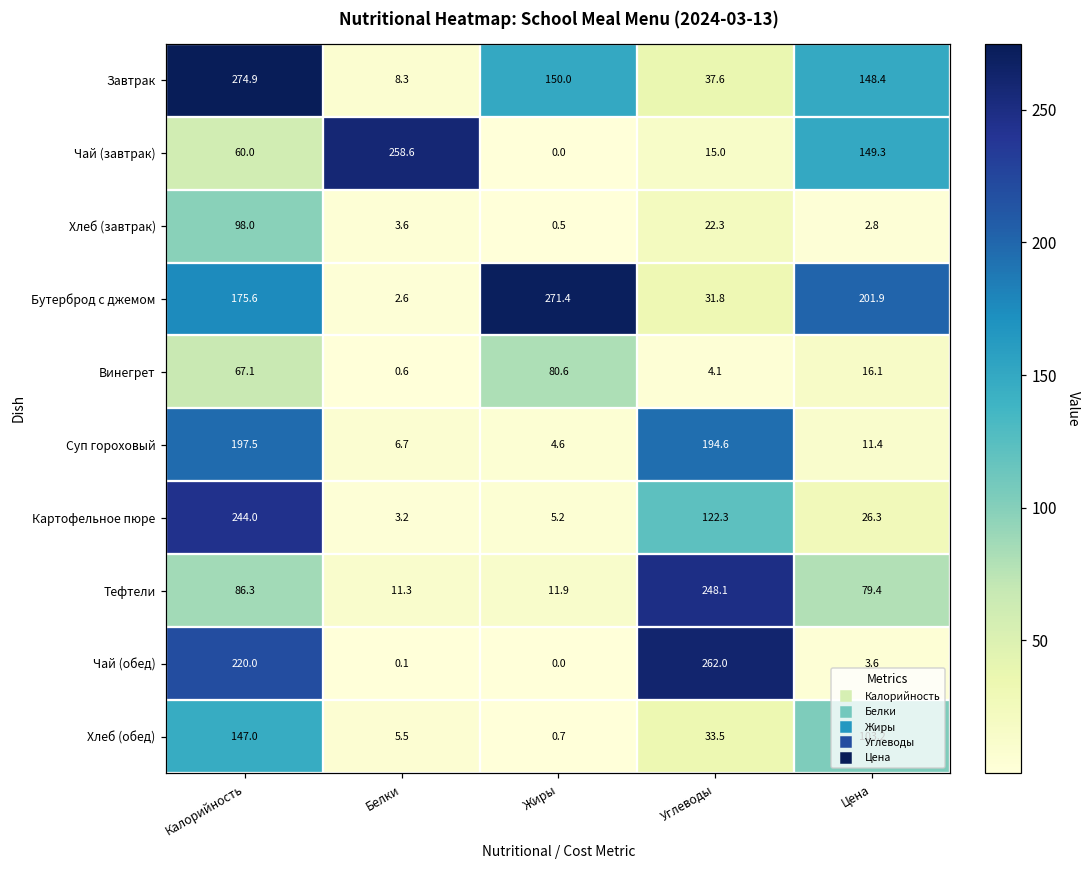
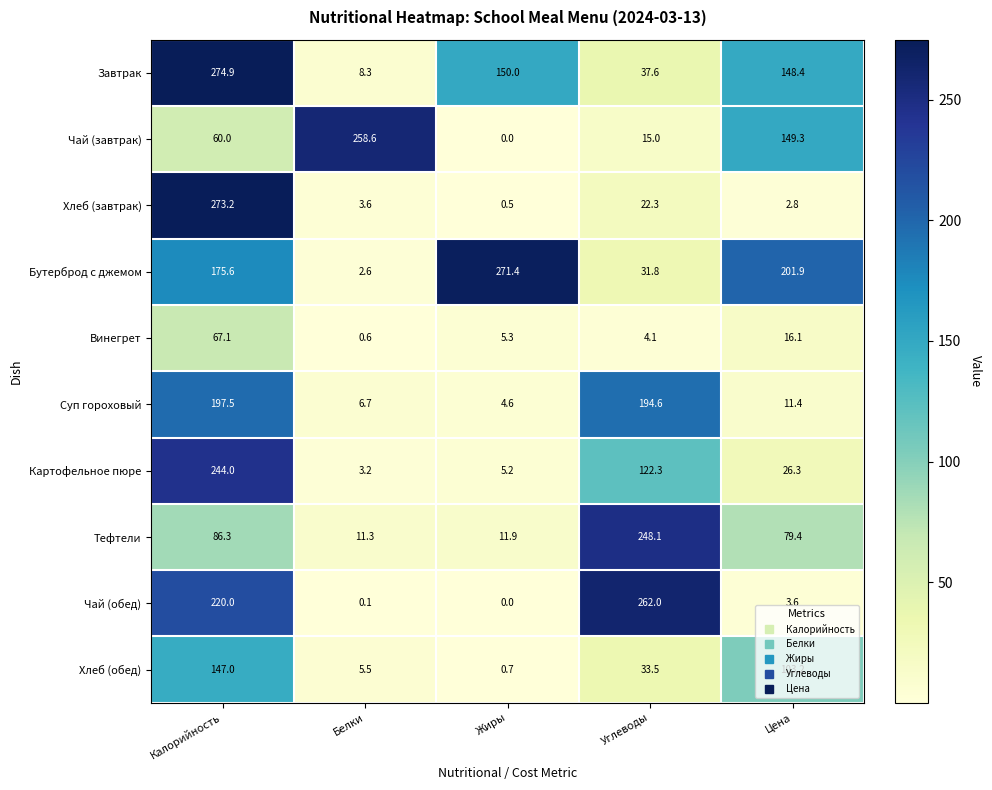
  {
    "Завтрак": {
      "Калорийность": 274.9,
      "Белки": 8.3,
      "Жиры": 150.0,
      "Углеводы": 37.6,
      "Цена": 148.4
    },
    "Чай (завтрак)": {
      "Калорийность": 60.0,
      "Белки": 258.6,
      "Жиры": 0.0,
      "Углеводы": 15.0,
      "Цена": 149.3
    },
    "Хлеб (завтрак)": {
-     "Калорийность": 98.0,
+     "Калорийность": 273.2,
      "Белки": 3.6,
      "Жиры": 0.5,
      "Углеводы": 22.3,
      "Цена": 2.8
    },
    "Бутерброд с джемом": {
      "Калорийность": 175.6,
      "Белки": 2.6,
      "Жиры": 271.4,
      "Углеводы": 31.8,
      "Цена": 201.9
    },
    "Винегрет": {
      "Калорийность": 67.1,
      "Белки": 0.6,
-     "Жиры": 80.6,
+     "Жиры": 5.3,
      "Углеводы": 4.1,
      "Цена": 16.1
    },
    "Суп гороховый": {
      "Калорийность": 197.5,
      "Белки": 6.7,
      "Жиры": 4.6,
      "Углеводы": 194.6,
      "Цена": 11.4
    },
    "Картофельное пюре": {
      "Калорийность": 244.0,
      "Белки": 3.2,
      "Жиры": 5.2,
      "Углеводы": 122.3,
      "Цена": 26.3
    },
    "Тефтели": {
      "Калорийность": 86.3,
      "Белки": 11.3,
      "Жиры": 11.9,
      "Углеводы": 248.1,
      "Цена": 79.4
    },
    "Чай (обед)": {
      "Калорийность": 220.0,
      "Белки": 0.1,
      "Жиры": 0.0,
      "Углеводы": 262.0
    },
    "Хлеб (обед)": {
      "Калорийность": 147.0,
      "Белки": 5.5,
      "Жиры": 0.7,
      "Углеводы": 33.5
    }
  }
